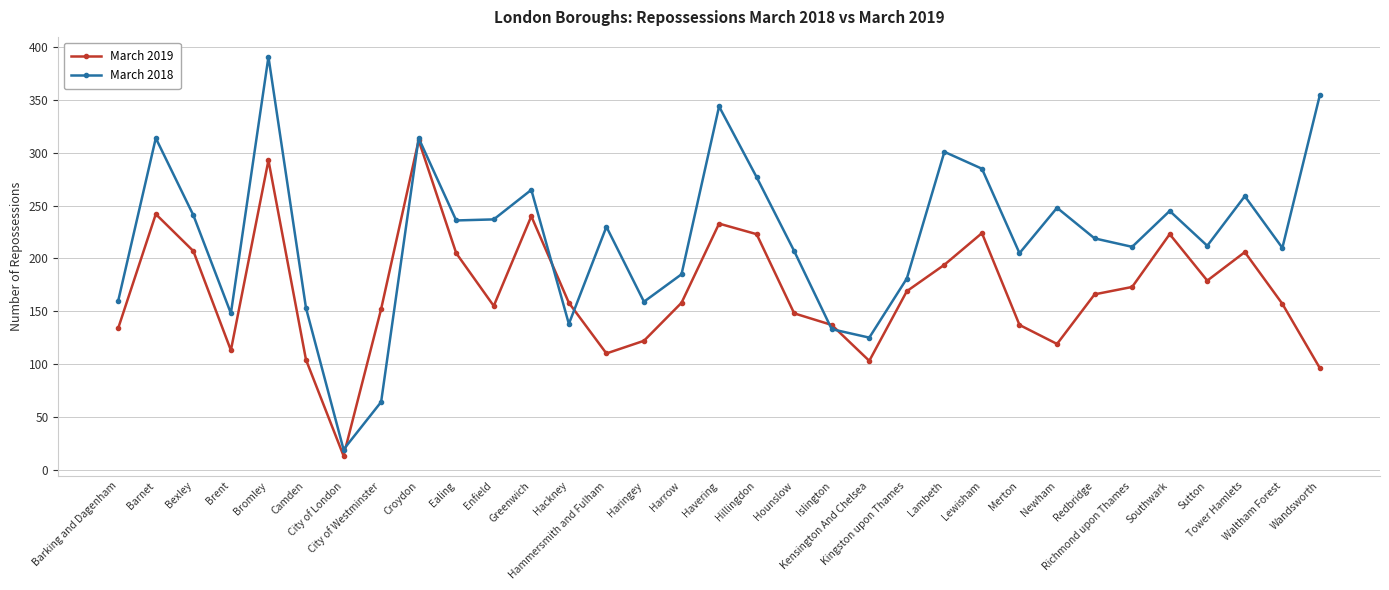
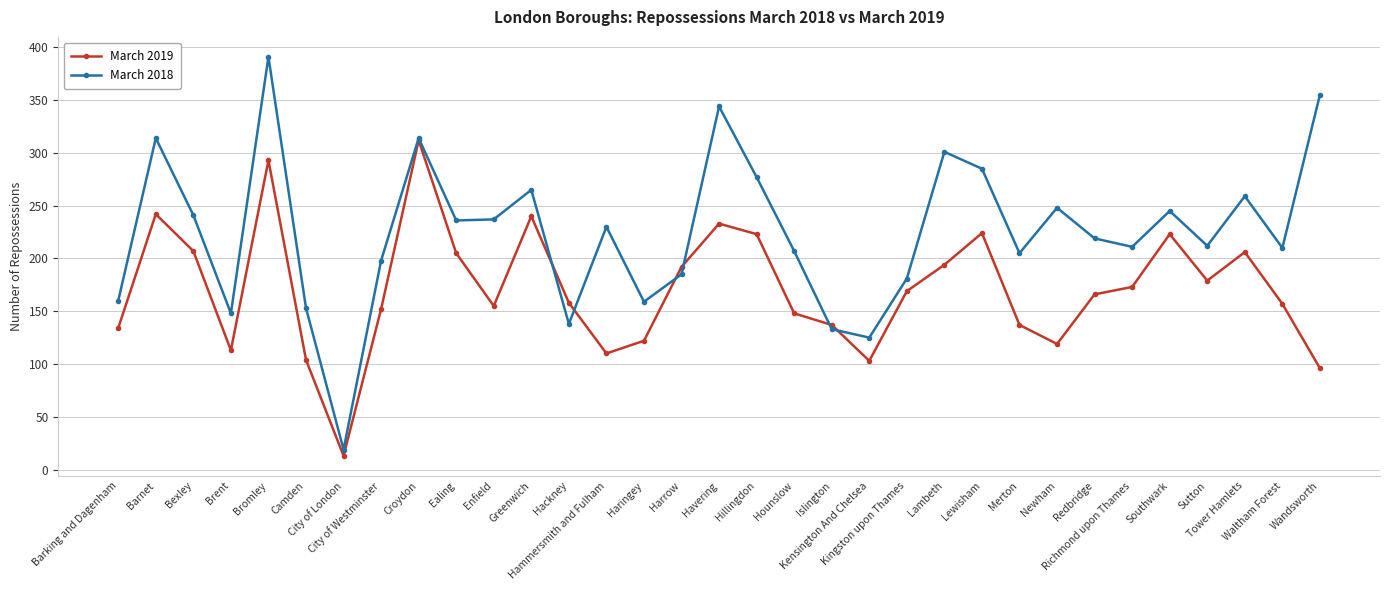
  {
    "March 2019": {
      "Barking and Dagenham": 134,
      "Barnet": 242,
      "Bexley": 207,
      "Brent": 113,
      "Bromley": 293,
      "Camden": 104,
      "City of London": 13,
      "City of Westminster": 152,
      "Ealing": 205,
      "Enfield": 155,
      "Greenwich": 240,
      "Hackney": 158,
      "Hammersmith and Fulham": 110,
      "Haringey": 122,
-     "Harrow": 158,
+     "Harrow": 192,
      "Havering": 233,
      "Hillingdon": 223,
      "Hounslow": 148,
      "Islington": 137,
      "Kensington And Chelsea": 103,
      "Kingston upon Thames": 169,
      "Lambeth": 194,
      "Lewisham": 224,
      "Merton": 137,
      "Newham": 119,
      "Redbridge": 166,
      "Richmond upon Thames": 173,
      "Southwark": 223,
      "Sutton": 179,
      "Tower Hamlets": 206,
      "Waltham Forest": 157,
      "Wandsworth": 96
    },
    "March 2018": {
      "Barking and Dagenham": 160,
      "Barnet": 314,
      "Bexley": 241,
      "Brent": 148,
      "Bromley": 391,
      "Camden": 153,
      "City of London": 19,
-     "City of Westminster": 64,
+     "City of Westminster": 198,
      "Ealing": 236,
      "Enfield": 237,
      "Greenwich": 265,
      "Hackney": 138,
      "Hammersmith and Fulham": 230,
      "Haringey": 159,
      "Harrow": 185,
      "Havering": 344,
      "Hillingdon": 277,
      "Hounslow": 207,
      "Islington": 133,
      "Kensington And Chelsea": 125,
      "Kingston upon Thames": 181,
      "Lambeth": 301,
      "Lewisham": 285,
      "Merton": 205,
      "Newham": 248,
      "Redbridge": 219,
      "Richmond upon Thames": 211,
      "Southwark": 245,
      "Sutton": 212,
      "Tower Hamlets": 259,
      "Waltham Forest": 210,
      "Wandsworth": 355
    }
  }
